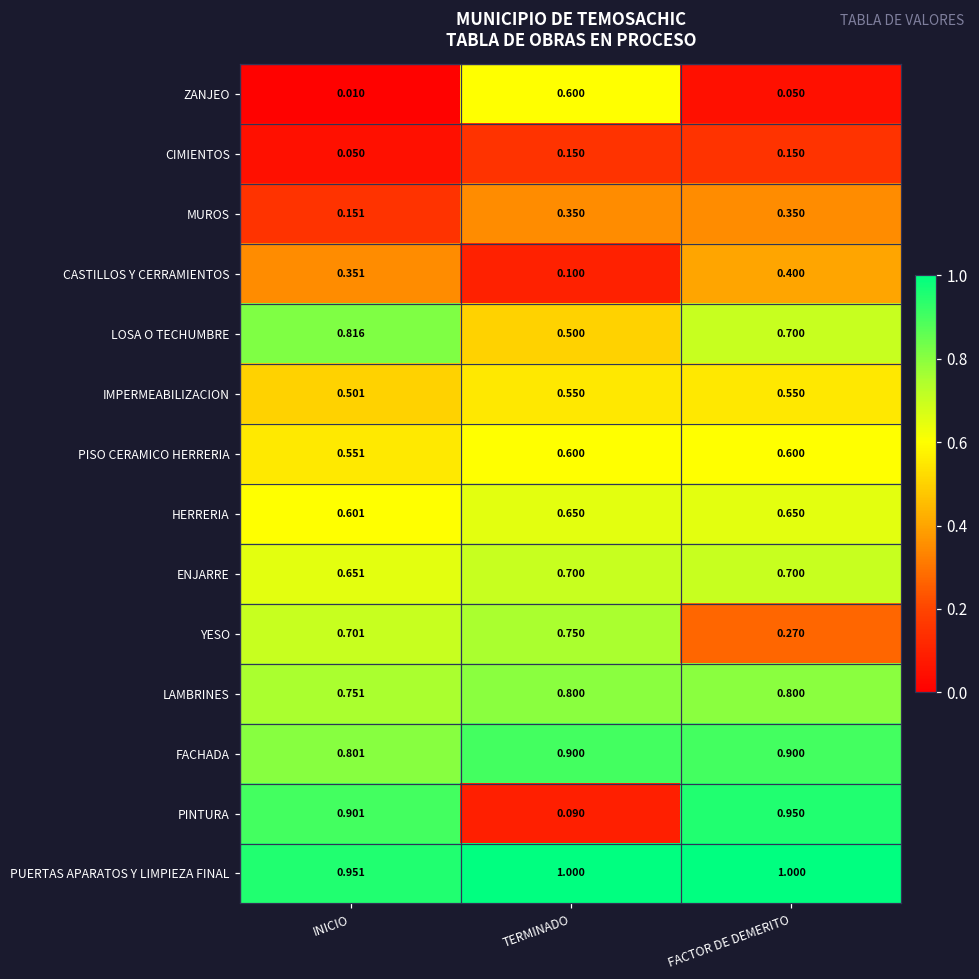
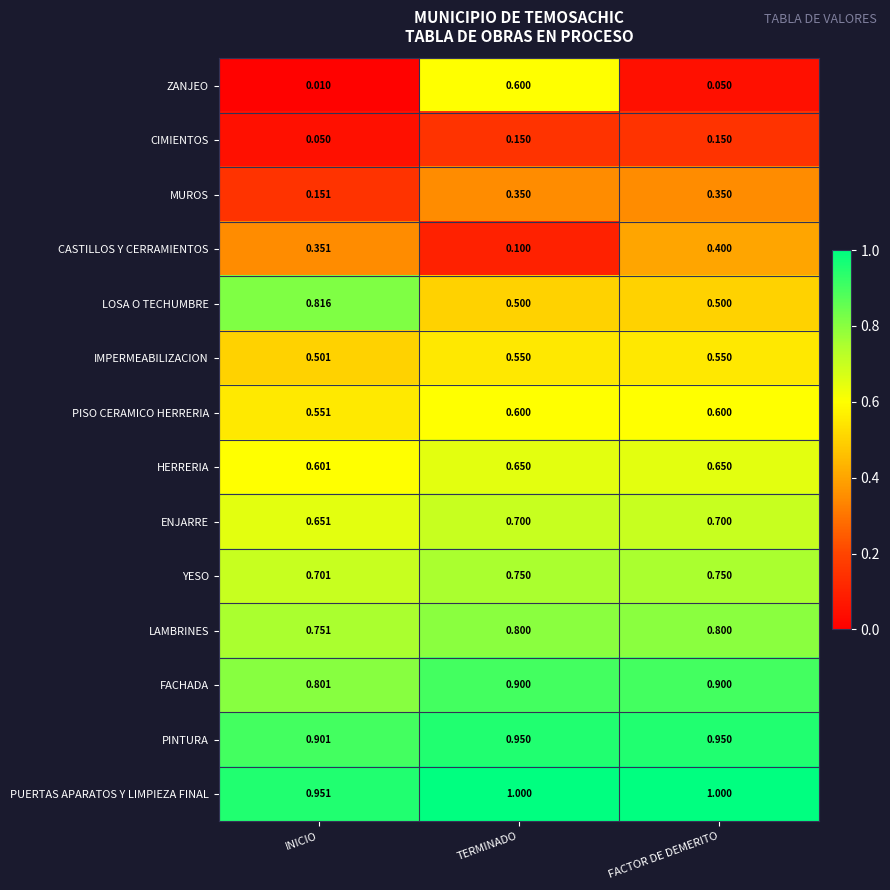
  {
    "ZANJEO": {
      "INICIO": 0.010,
      "TERMINADO": 0.600,
      "FACTOR DE DEMERITO": 0.050
    },
    "CIMIENTOS": {
      "INICIO": 0.050,
      "TERMINADO": 0.150,
      "FACTOR DE DEMERITO": 0.150
    },
    "MUROS": {
      "INICIO": 0.151,
      "TERMINADO": 0.350,
      "FACTOR DE DEMERITO": 0.350
    },
    "CASTILLOS Y CERRAMIENTOS": {
      "INICIO": 0.351,
      "TERMINADO": 0.100,
      "FACTOR DE DEMERITO": 0.400
    },
    "LOSA O TECHUMBRE": {
      "INICIO": 0.816,
      "TERMINADO": 0.500,
-     "FACTOR DE DEMERITO": 0.700
+     "FACTOR DE DEMERITO": 0.500
    },
    "IMPERMEABILIZACION": {
      "INICIO": 0.501,
      "TERMINADO": 0.550,
      "FACTOR DE DEMERITO": 0.550
    },
    "PISO CERAMICO HERRERIA": {
      "INICIO": 0.551,
      "TERMINADO": 0.600,
      "FACTOR DE DEMERITO": 0.600
    },
    "HERRERIA": {
      "INICIO": 0.601,
      "TERMINADO": 0.650,
      "FACTOR DE DEMERITO": 0.650
    },
    "ENJARRE": {
      "INICIO": 0.651,
      "TERMINADO": 0.700,
      "FACTOR DE DEMERITO": 0.700
    },
    "YESO": {
      "INICIO": 0.701,
      "TERMINADO": 0.750,
-     "FACTOR DE DEMERITO": 0.270
+     "FACTOR DE DEMERITO": 0.750
    },
    "LAMBRINES": {
      "INICIO": 0.751,
      "TERMINADO": 0.800,
      "FACTOR DE DEMERITO": 0.800
    },
    "FACHADA": {
      "INICIO": 0.801,
      "TERMINADO": 0.900,
      "FACTOR DE DEMERITO": 0.900
    },
    "PINTURA": {
      "INICIO": 0.901,
-     "TERMINADO": 0.090,
+     "TERMINADO": 0.950,
      "FACTOR DE DEMERITO": 0.950
    },
    "PUERTAS APARATOS Y LIMPIEZA FINAL": {
      "INICIO": 0.951,
      "TERMINADO": 1.000,
      "FACTOR DE DEMERITO": 1.000
    }
  }
